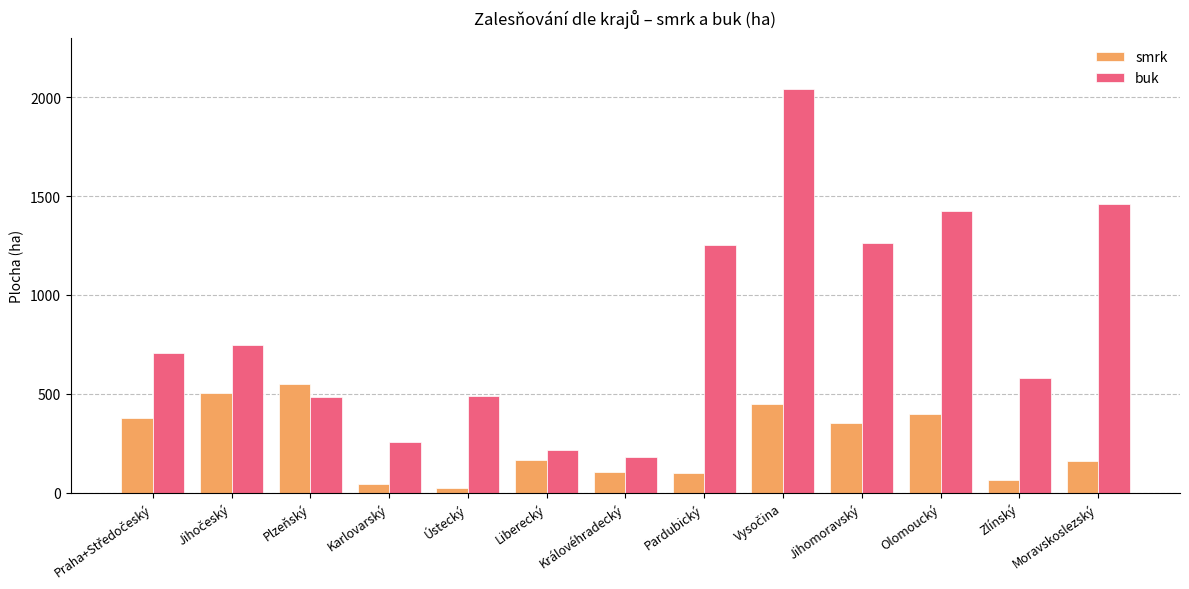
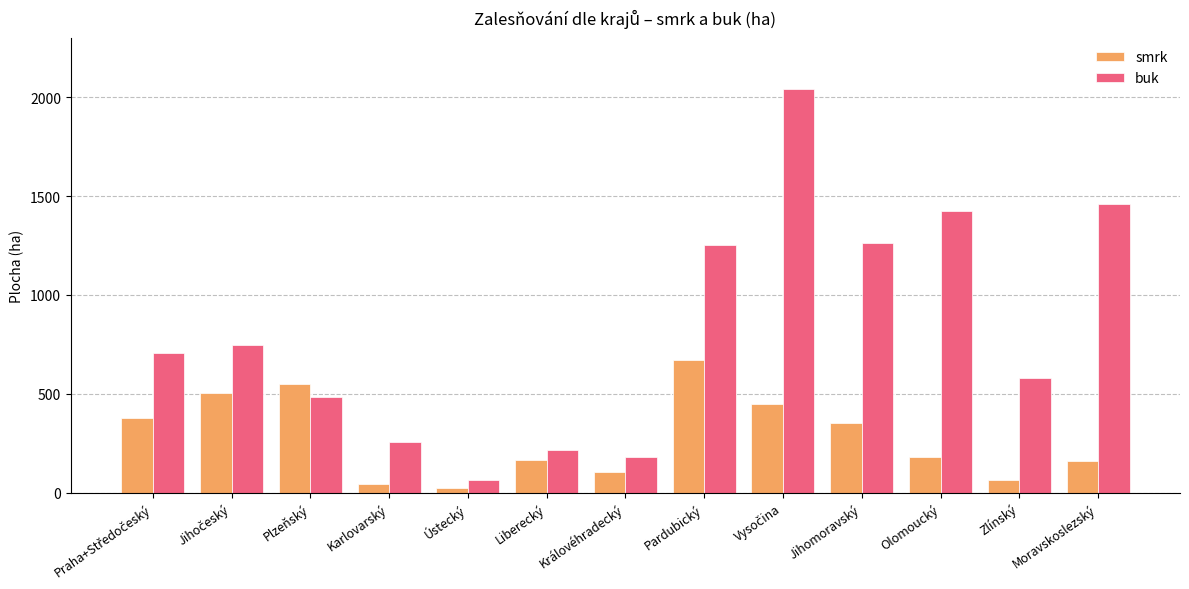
  {
    "smrk": {
      "Praha+Středočeský": 380,
      "Jihočeský": 500,
      "Plzeňský": 550,
      "Karlovarský": 40,
      "Ústecký": 20,
      "Liberecký": 160,
      "Královéhradecký": 100,
-     "Pardubický": 100,
+     "Pardubický": 670,
      "Vysočina": 450,
      "Jihomoravský": 350,
-     "Olomoucký": 400,
+     "Olomoucký": 180,
      "Zlínský": 60,
      "Moravskoslezský": 160
    },
    "buk": {
      "Praha+Středočeský": 710,
      "Jihočeský": 750,
      "Plzeňský": 480,
      "Karlovarský": 260,
-     "Ústecký": 490,
+     "Ústecký": 60,
      "Liberecký": 210,
      "Královéhradecký": 180,
      "Pardubický": 1250,
      "Vysočina": 2040,
      "Jihomoravský": 1260,
      "Olomoucký": 1420,
      "Zlínský": 580,
      "Moravskoslezský": 1460
    }
  }
